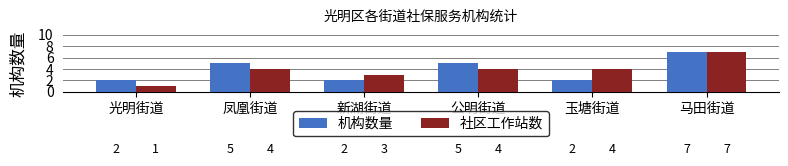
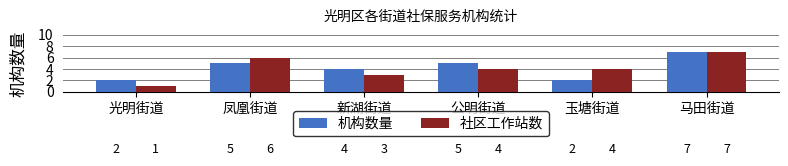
  {
    "机构数量": {
-     "新湖街道": 2
+     "新湖街道": 4
    },
    "社区工作站数": {
-     "凤凰街道": 4
+     "凤凰街道": 6
    }
  }
